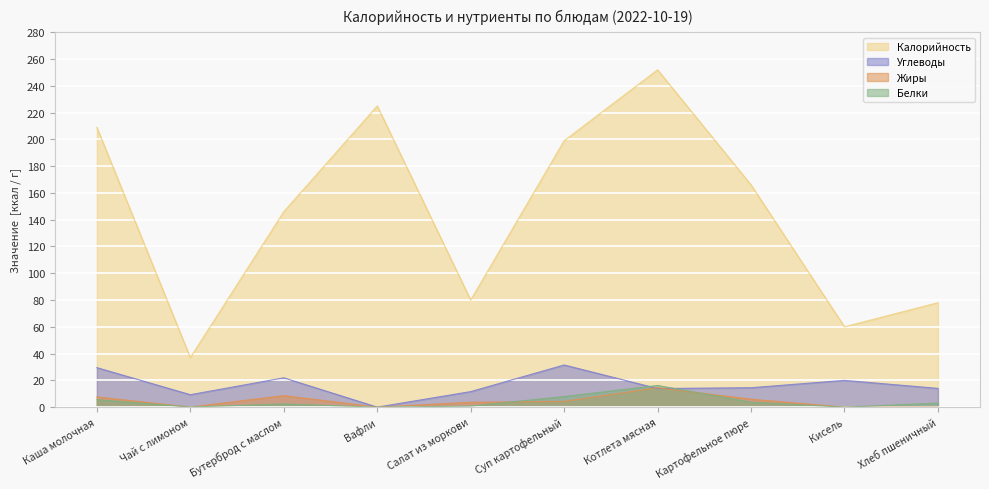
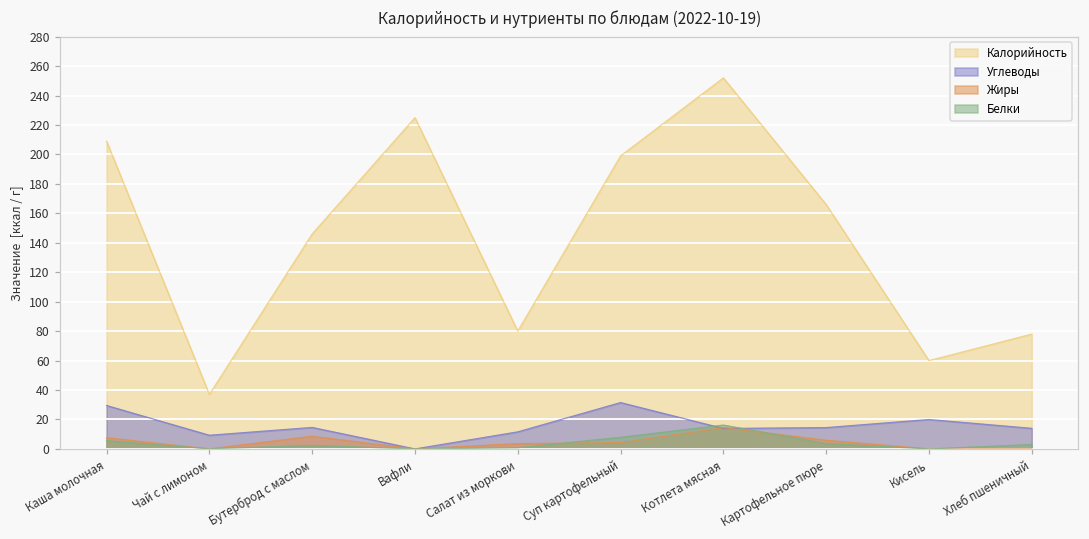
  {
    "Калорийность": {
      "Каша молочная": 209,
      "Чай с лимоном": 37,
      "Бутерброд с маслом": 146,
      "Вафли": 225,
      "Салат из моркови": 80,
      "Суп картофельный": 199,
      "Котлета мясная": 252,
      "Картофельное пюре": 166,
      "Кисель": 60,
      "Хлеб пшеничный": 78
    },
    "Углеводы": {
      "Каша молочная": 30,
      "Чай с лимоном": 9,
-     "Бутерброд с маслом": 22,
+     "Бутерброд с маслом": 15,
      "Салат из моркови": 12,
      "Суп картофельный": 32,
      "Картофельное пюре": 15,
      "Кисель": 20,
      "Хлеб пшеничный": 14
    },
    "Жиры": {
      "Каша молочная": 8,
      "Бутерброд с маслом": 9,
      "Салат из моркови": 4,
      "Суп картофельный": 4,
      "Картофельное пюре": 6,
      "Хлеб пшеничный": 0
    },
    "Белки": {
      "Каша молочная": 6,
      "Бутерброд с маслом": 2,
      "Салат из моркови": 1,
      "Суп картофельный": 8,
      "Картофельное пюре": 4,
      "Хлеб пшеничный": 3
    }
  }
